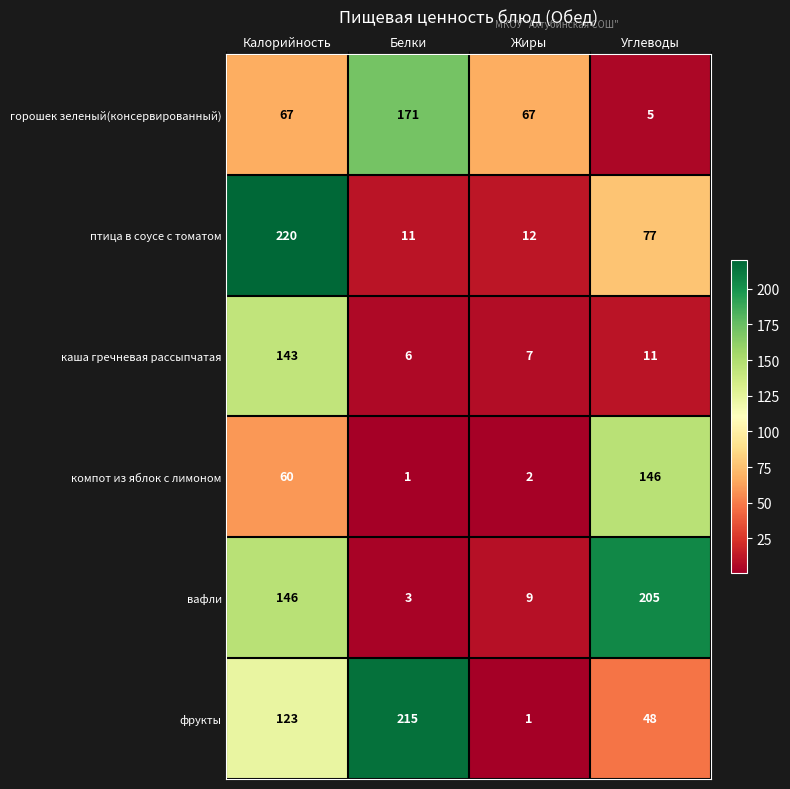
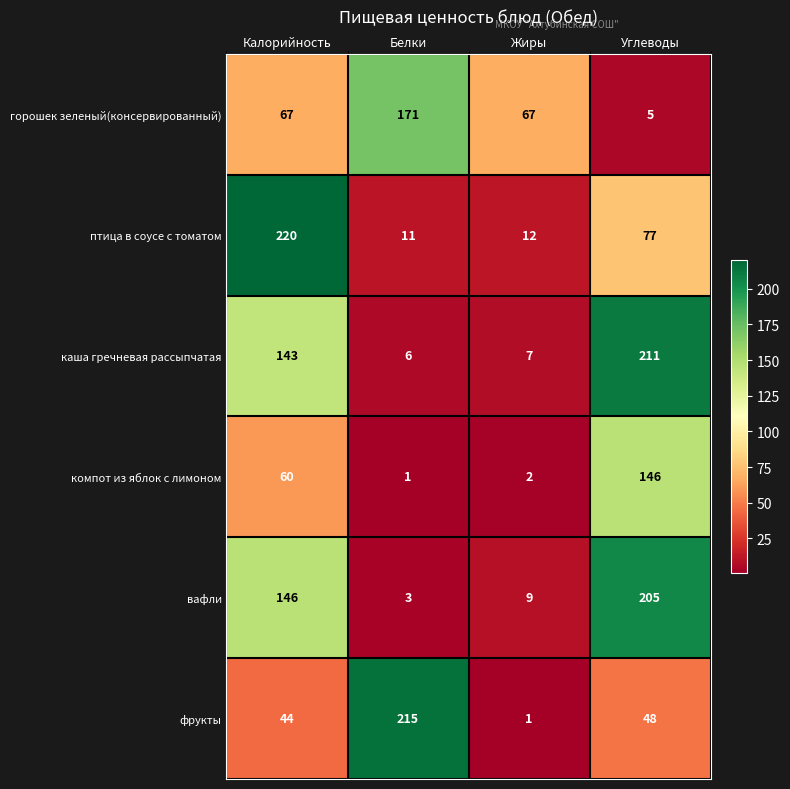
  {
    "горошек зеленый(консервированный)": {
      "Калорийность": 67,
      "Белки": 171,
      "Жиры": 67,
      "Углеводы": 5
    },
    "птица в соусе с томатом": {
      "Калорийность": 220,
      "Белки": 11,
      "Жиры": 12,
      "Углеводы": 77
    },
    "каша гречневая рассыпчатая": {
      "Калорийность": 143,
      "Белки": 6,
      "Жиры": 7,
-     "Углеводы": 11
+     "Углеводы": 211
    },
    "компот из яблок с лимоном": {
      "Калорийность": 60,
      "Белки": 1,
      "Жиры": 2,
      "Углеводы": 146
    },
    "вафли": {
      "Калорийность": 146,
      "Белки": 3,
      "Жиры": 9,
      "Углеводы": 205
    },
    "фрукты": {
-     "Калорийность": 123,
+     "Калорийность": 44,
      "Белки": 215,
      "Жиры": 1,
      "Углеводы": 48
    }
  }
